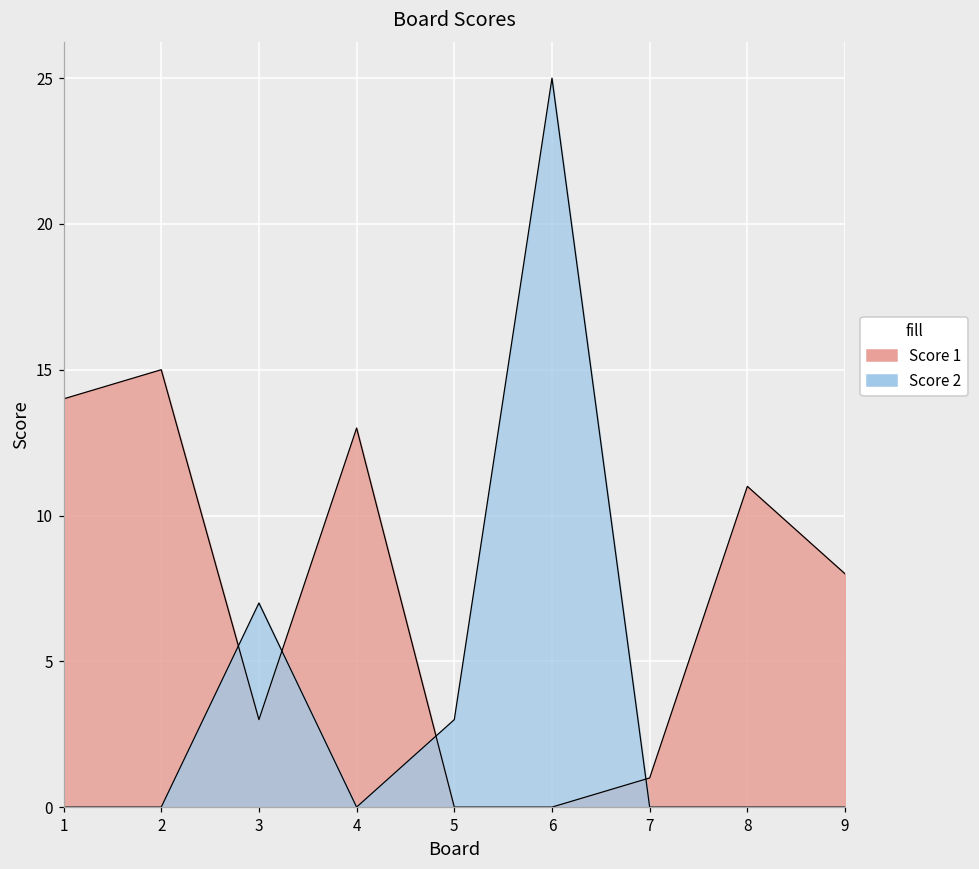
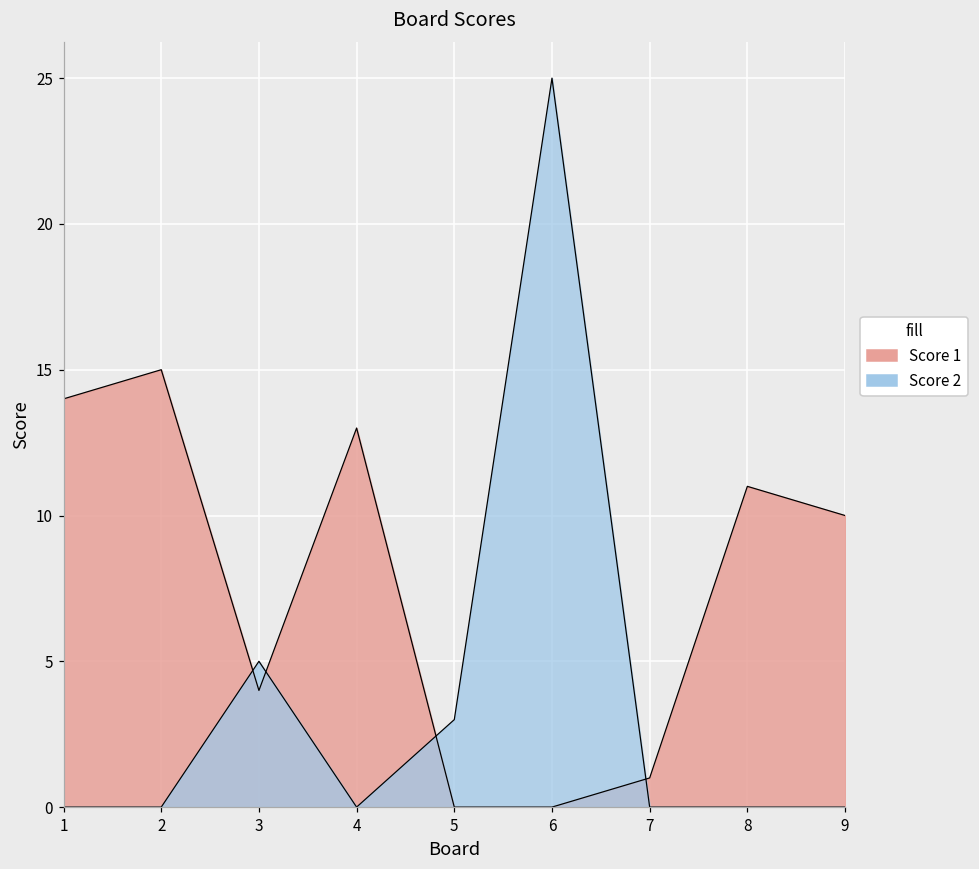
  {
    "Score 1": {
      "1": 14,
      "2": 15,
-     "3": 3,
+     "3": 4,
      "4": 13,
      "5": 0,
      "6": 0,
      "7": 1,
      "8": 11,
-     "9": 8
+     "9": 10
    },
    "Score 2": {
      "1": 0,
      "2": 0,
-     "3": 7,
+     "3": 5,
      "4": 0,
      "5": 3,
      "6": 25,
      "7": 0,
      "8": 0,
      "9": 0
    }
  }
